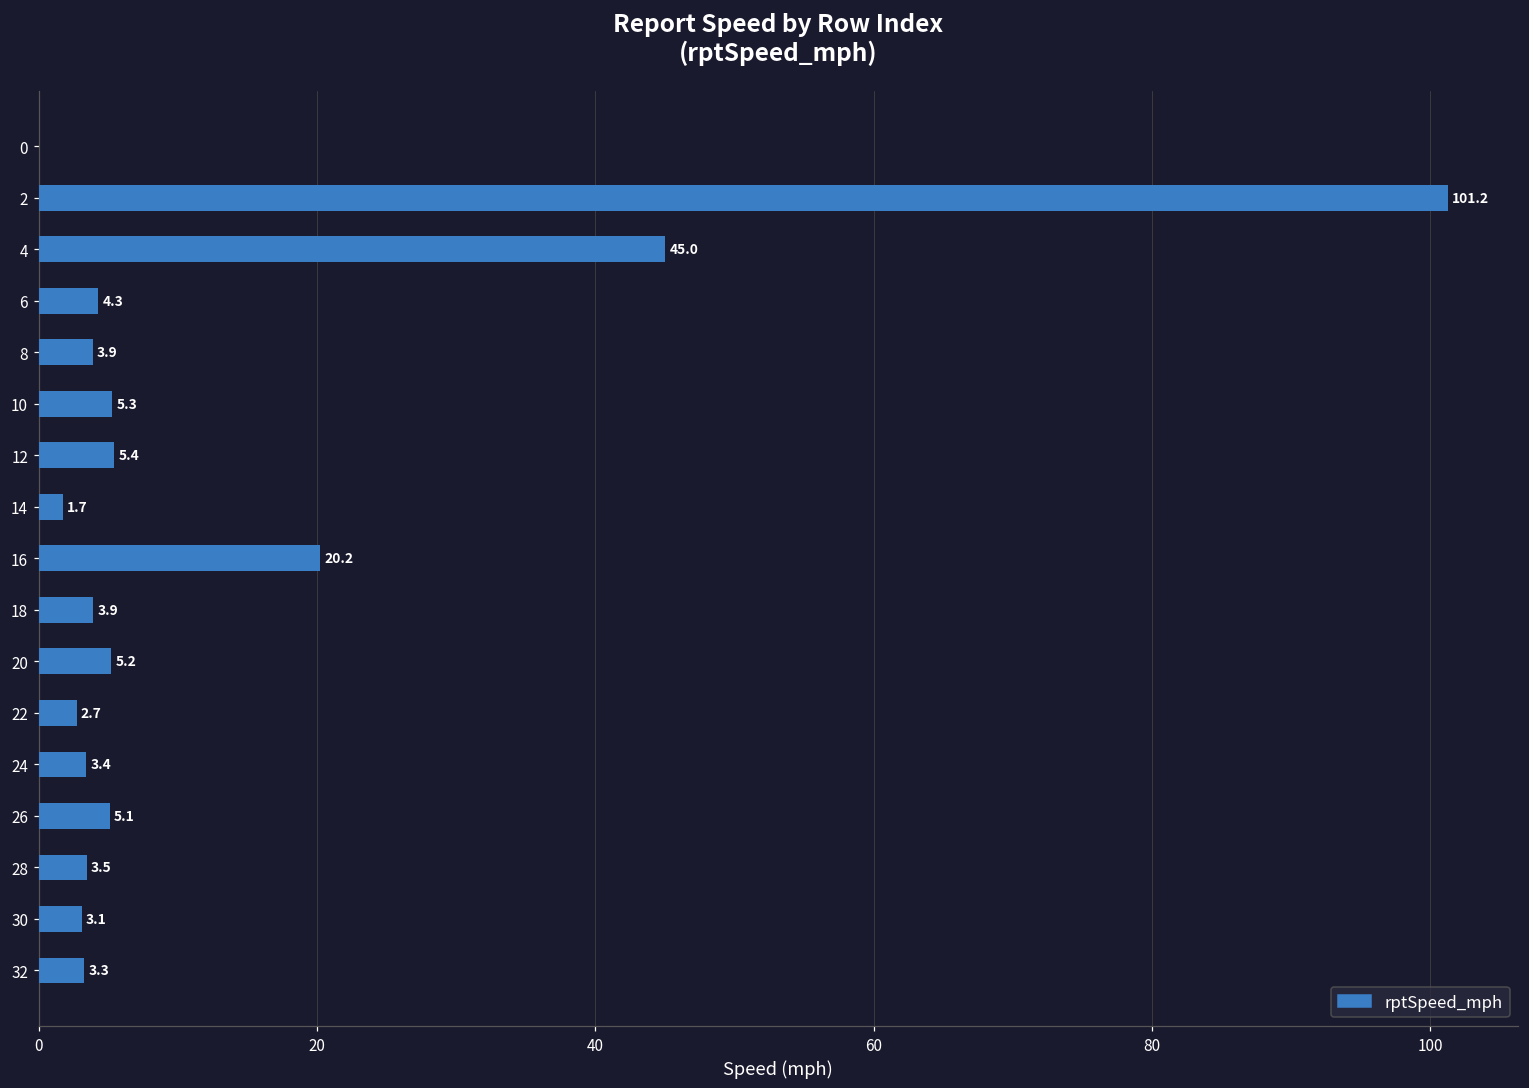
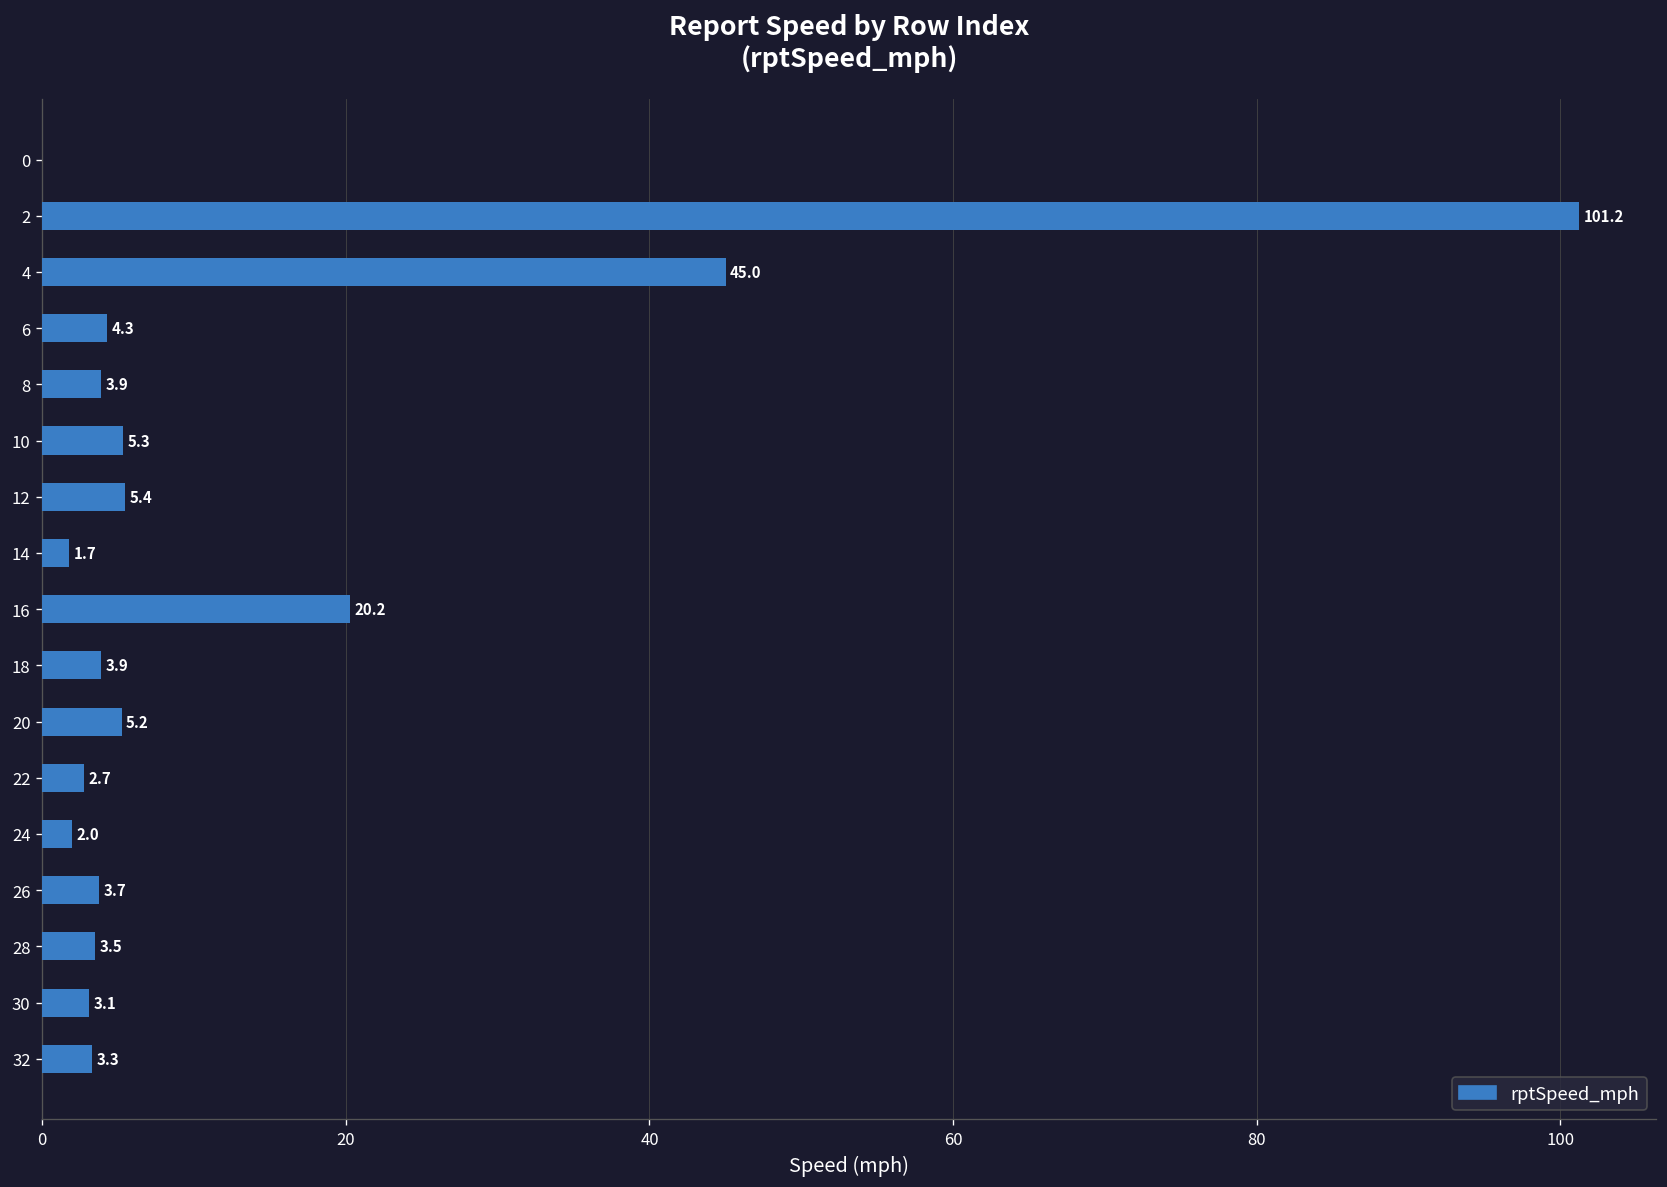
  {
    "2": 101.2,
    "4": 45.0,
    "6": 4.3,
    "8": 3.9,
    "10": 5.3,
    "12": 5.4,
    "14": 1.7,
    "16": 20.2,
    "18": 3.9,
    "20": 5.2,
    "22": 2.7,
-   "24": 3.4,
-   "26": 5.1,
+   "24": 2.0,
+   "26": 3.7,
    "28": 3.5,
    "30": 3.1,
    "32": 3.3
  }
